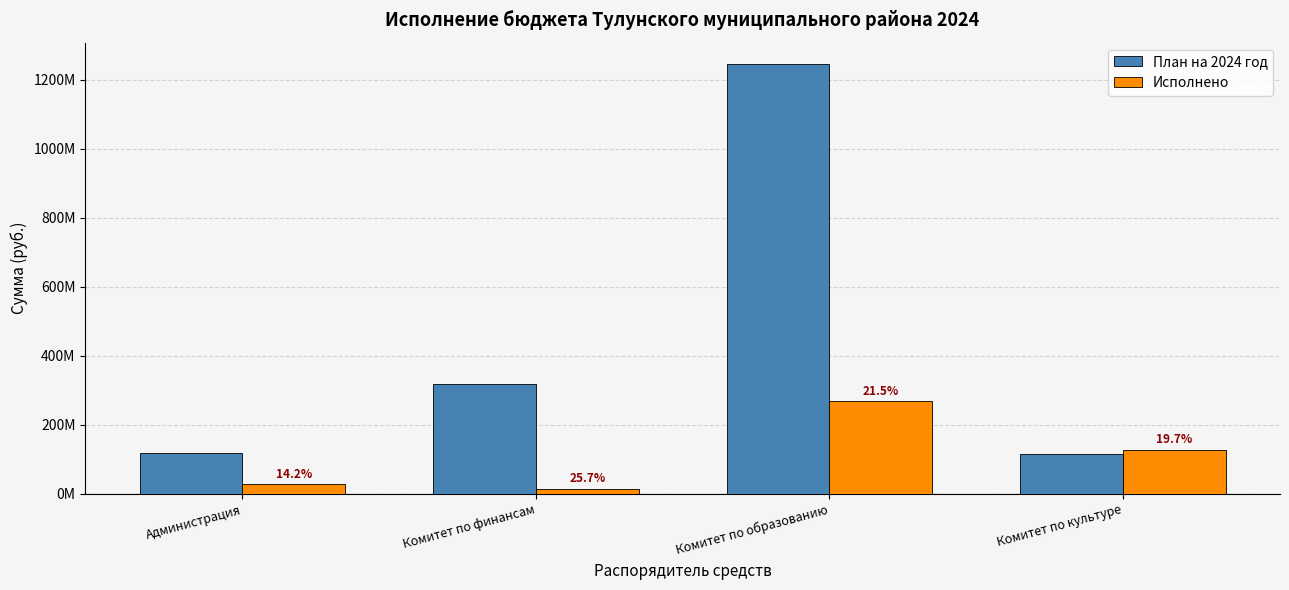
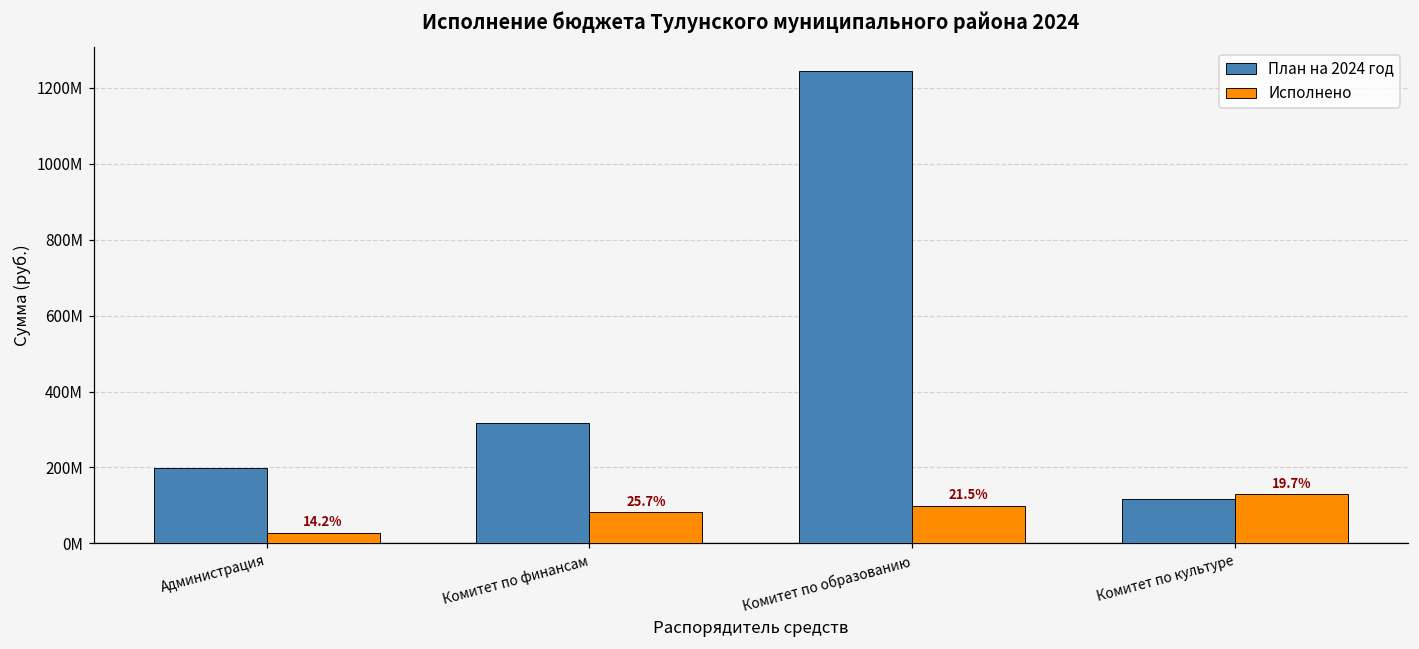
  {
    "План на 2024 год": {
-     "Администрация": 120000000,
+     "Администрация": 200000000,
      "Комитет по финансам": 320000000,
      "Комитет по образованию": 1250000000,
      "Комитет по культуре": 120000000
    },
    "Исполнено": {
-     "Комитет по финансам": 10000000,
-     "Комитет по образованию": 270000000
+     "Комитет по финансам": 80000000,
+     "Комитет по образованию": 100000000
    }
  }
